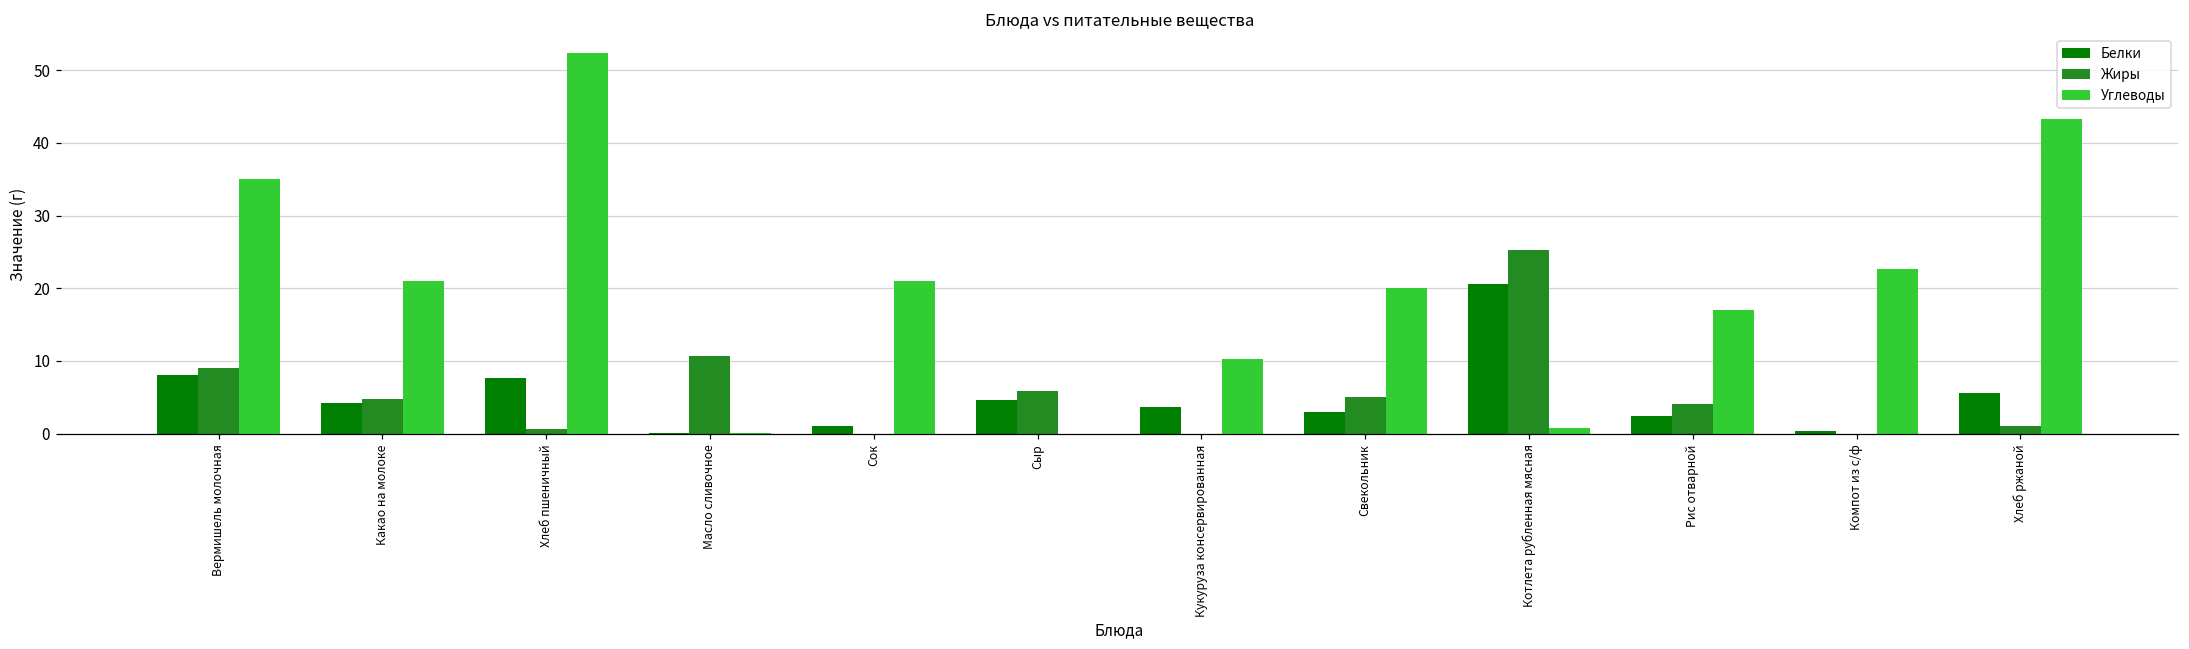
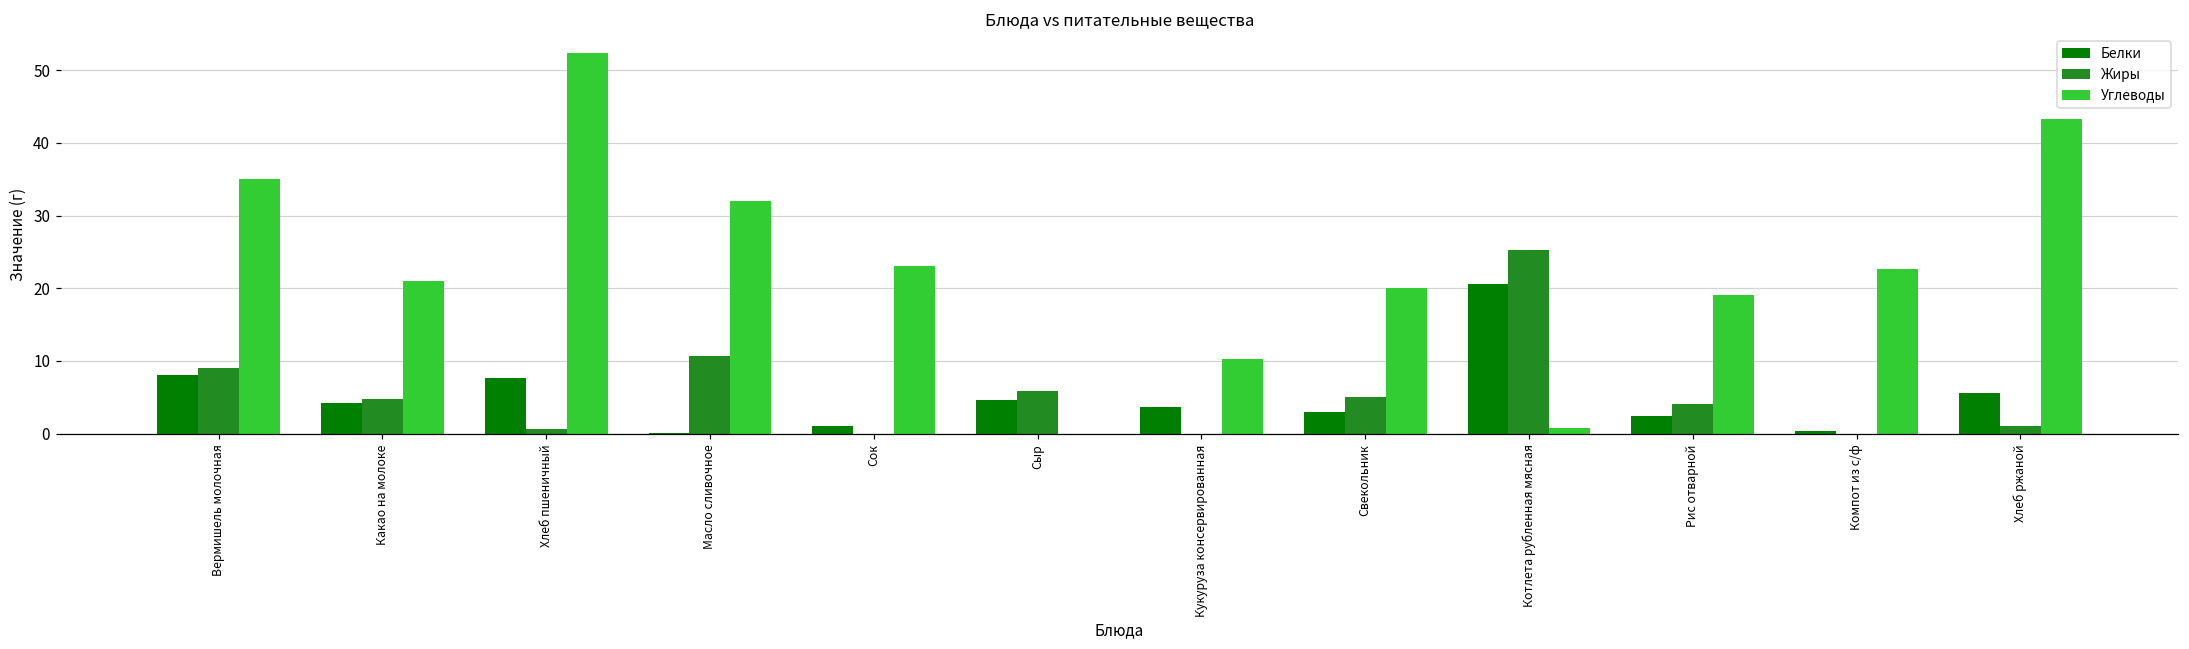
  {
    "Углеводы": {
      "Вермишель молочная": 35,
      "Какао на молоке": 21,
      "Хлеб пшеничный": 52,
-     "Масло сливочное": 0,
-     "Сок": 21,
+     "Масло сливочное": 32,
+     "Сок": 23,
      "Сыр": 0,
      "Кукуруза консервированная": 10,
      "Свекольник": 20,
      "Котлета рубленная мясная": 1,
-     "Рис отварной": 17,
+     "Рис отварной": 19,
      "Компот из с/ф": 23,
      "Хлеб ржаной": 43
    }
  }
